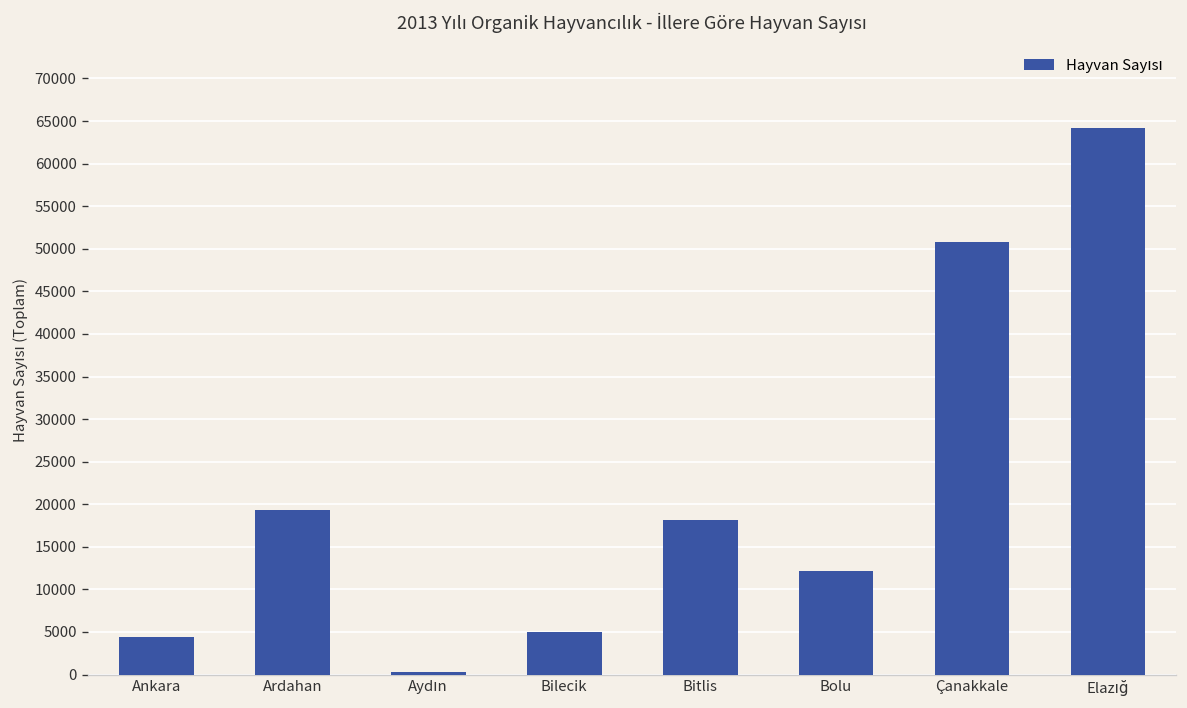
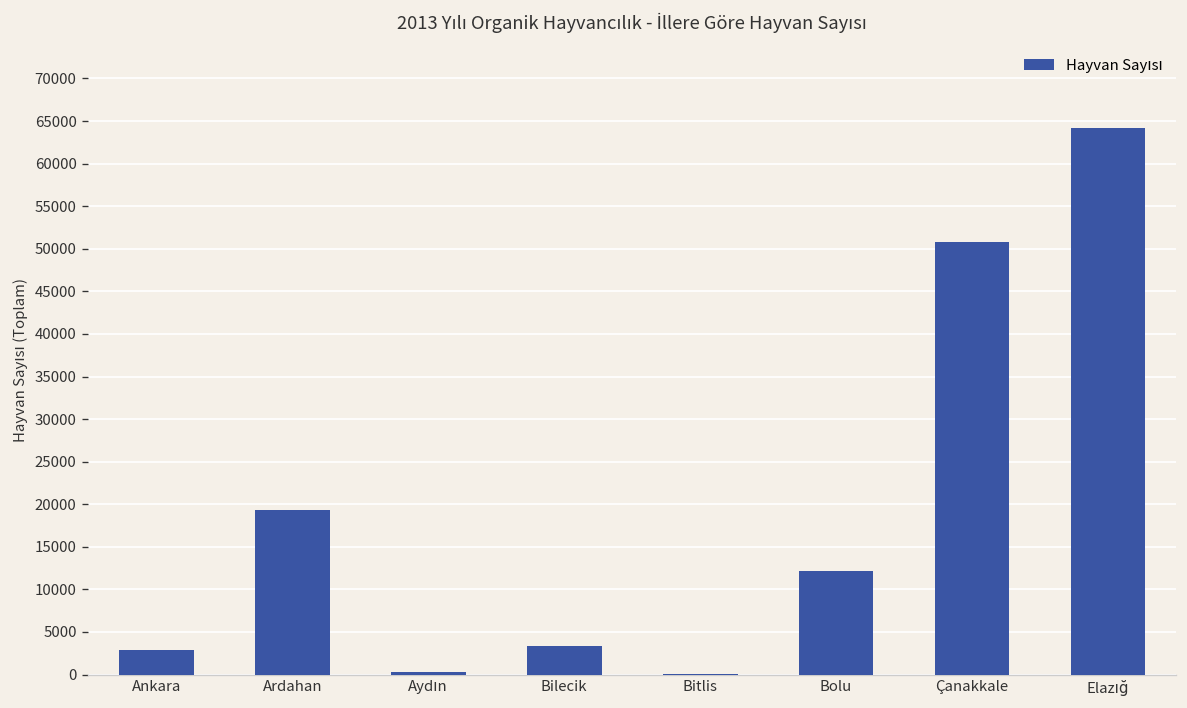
  {
-   "Ankara": 4000,
+   "Ankara": 3000,
    "Ardahan": 19000,
-   "Bilecik": 5000,
-   "Bitlis": 18000,
+   "Bilecik": 3000,
+   "Bitlis": 0,
    "Bolu": 12000,
    "Çanakkale": 51000,
    "Elazığ": 64000
  }
